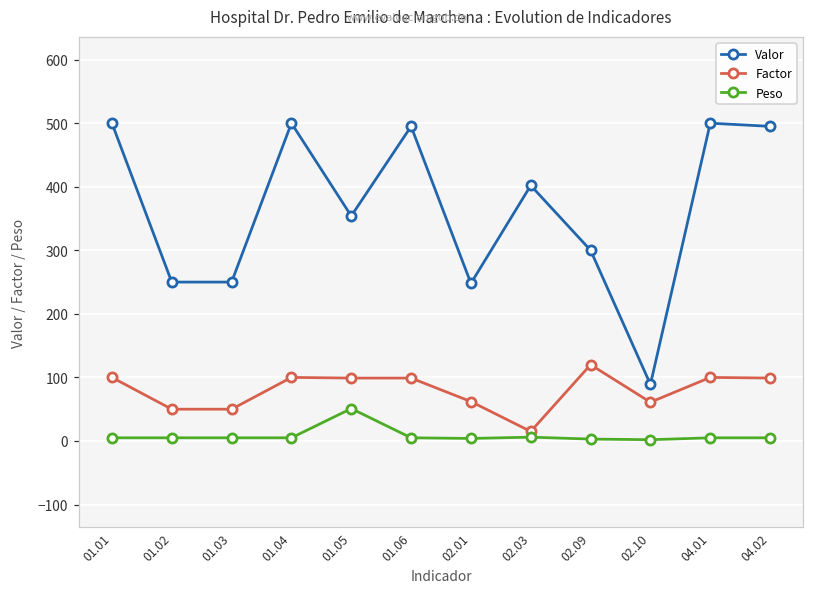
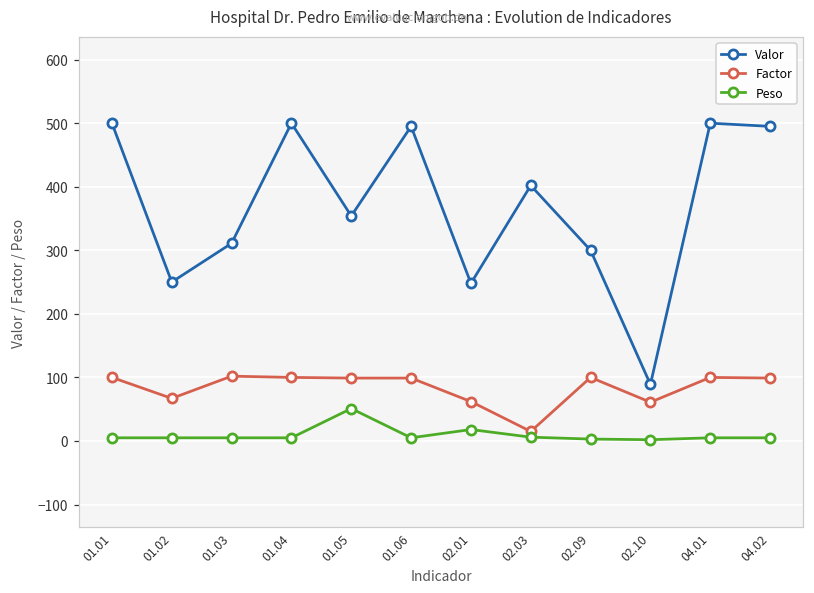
  {
    "Valor": {
      "01.01": 500,
      "01.02": 250,
-     "01.03": 250,
+     "01.03": 310,
      "01.04": 500,
      "01.05": 350,
      "01.06": 500,
      "02.01": 250,
      "02.03": 400,
      "02.09": 300,
      "02.10": 90,
      "04.01": 500,
      "04.02": 500
    },
    "Factor": {
      "01.01": 100,
-     "01.02": 50,
-     "01.03": 50,
+     "01.02": 70,
+     "01.03": 100,
      "01.04": 100,
      "01.05": 100,
      "01.06": 100,
      "02.01": 60,
      "02.03": 20,
-     "02.09": 120,
+     "02.09": 100,
      "02.10": 60,
      "04.01": 100,
      "04.02": 100
    },
    "Peso": {
      "01.01": 10,
      "01.02": 10,
      "01.03": 10,
      "01.04": 10,
      "01.05": 50,
      "01.06": 10,
-     "02.01": 0,
+     "02.01": 20,
      "02.03": 10,
      "02.09": 0,
      "02.10": 0,
      "04.01": 10,
      "04.02": 10
    }
  }
